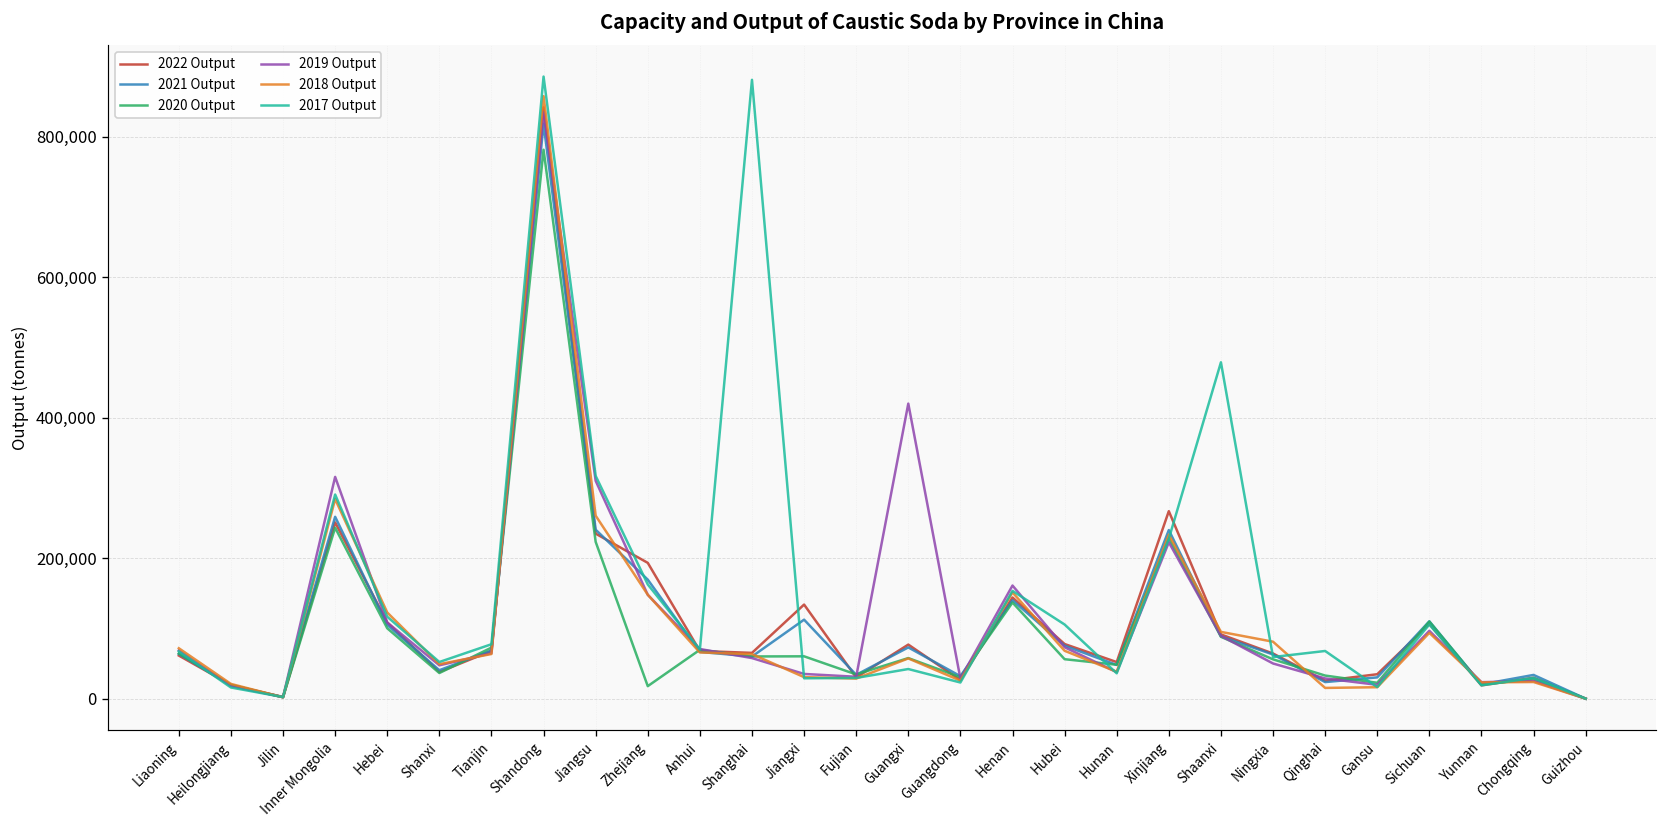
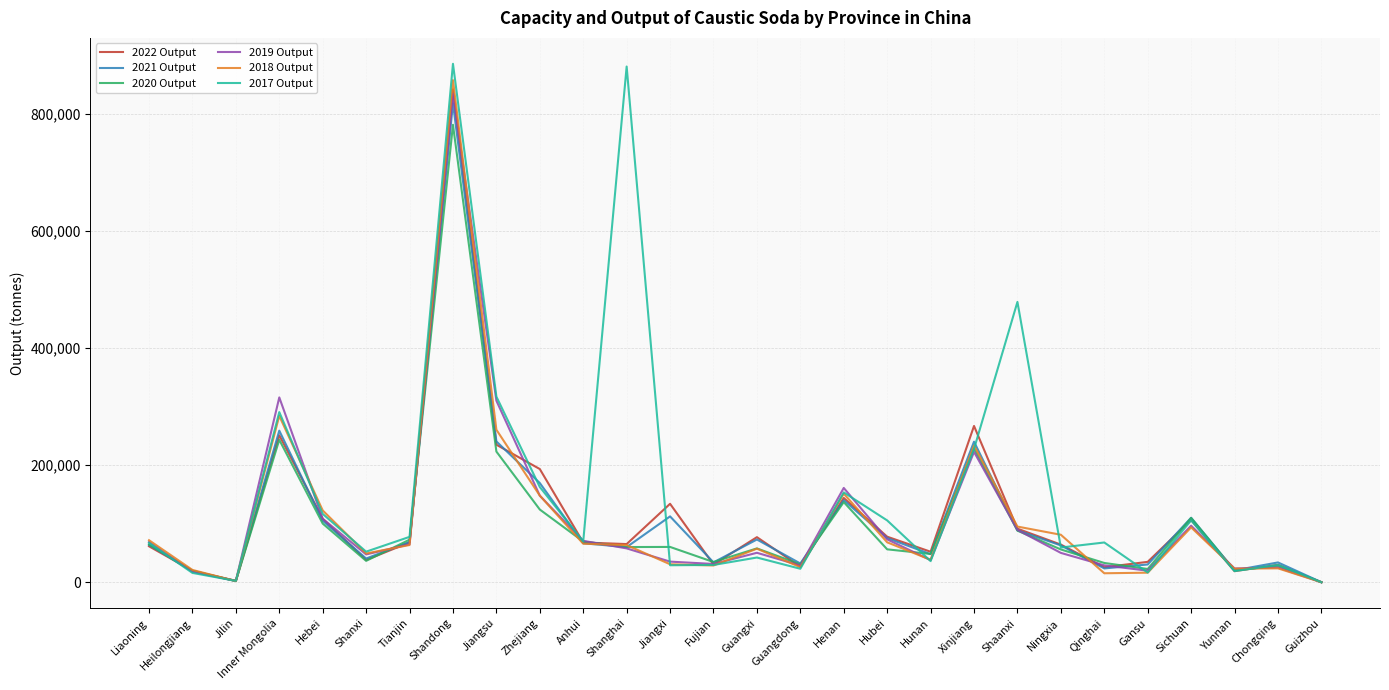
  {
    "2022 Output": {
      "Inner Mongolia": "250,000",
      "Shandong": "840,000",
      "Jiangsu": "240,000",
      "Zhejiang": "190,000",
      "Jiangxi": "130,000",
      "Xinjiang": "270,000",
      "Gansu": "30,000"
    },
    "2021 Output": {
      "Inner Mongolia": "260,000",
      "Shandong": "820,000",
      "Jiangsu": "240,000",
      "Zhejiang": "170,000",
      "Jiangxi": "110,000",
      "Xinjiang": "240,000",
      "Gansu": "30,000"
    },
    "2020 Output": {
      "Inner Mongolia": "240,000",
      "Hebei": "100,000",
      "Shandong": "780,000",
      "Jiangsu": "220,000",
-     "Zhejiang": "20,000",
+     "Zhejiang": "120,000",
      "Jiangxi": "60,000",
      "Hubei": "60,000"
    },
    "2019 Output": {
      "Inner Mongolia": "320,000",
      "Shandong": "840,000",
      "Jiangsu": "310,000",
      "Jiangxi": "40,000",
-     "Guangxi": "420,000",
+     "Guangxi": "50,000",
      "Henan": "160,000",
      "Xinjiang": "220,000",
      "Ningxia": "50,000"
    },
    "2018 Output": {
      "Inner Mongolia": "280,000",
      "Hebei": "120,000",
      "Shandong": "860,000",
      "Jiangsu": "260,000",
      "Hubei": "70,000",
      "Xinjiang": "230,000",
      "Ningxia": "80,000",
      "Qinghai": "20,000"
    },
    "2017 Output": {
      "Inner Mongolia": "290,000",
      "Hebei": "120,000",
      "Tianjin": "80,000",
      "Shandong": "890,000",
      "Jiangsu": "320,000",
      "Zhejiang": "160,000",
      "Shanghai": "880,000",
      "Guangxi": "40,000",
      "Hubei": "110,000",
      "Shaanxi": "480,000",
      "Qinghai": "70,000"
    }
  }
